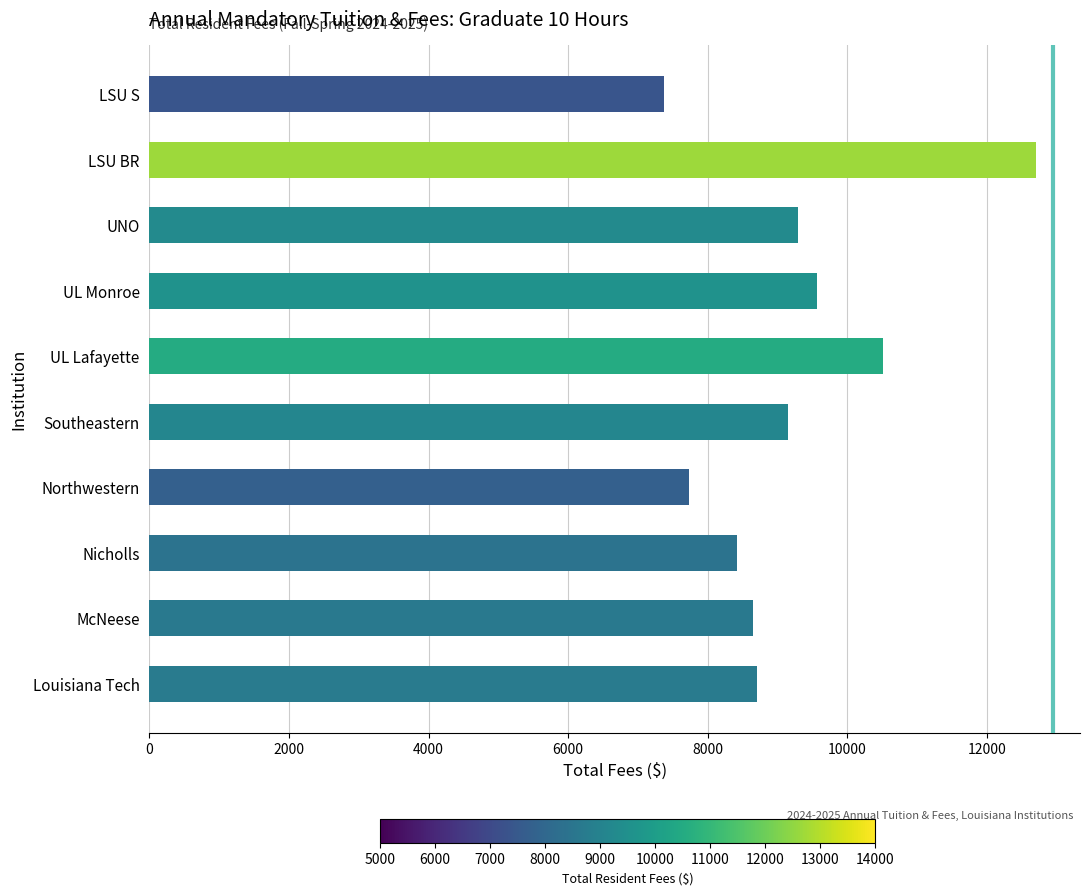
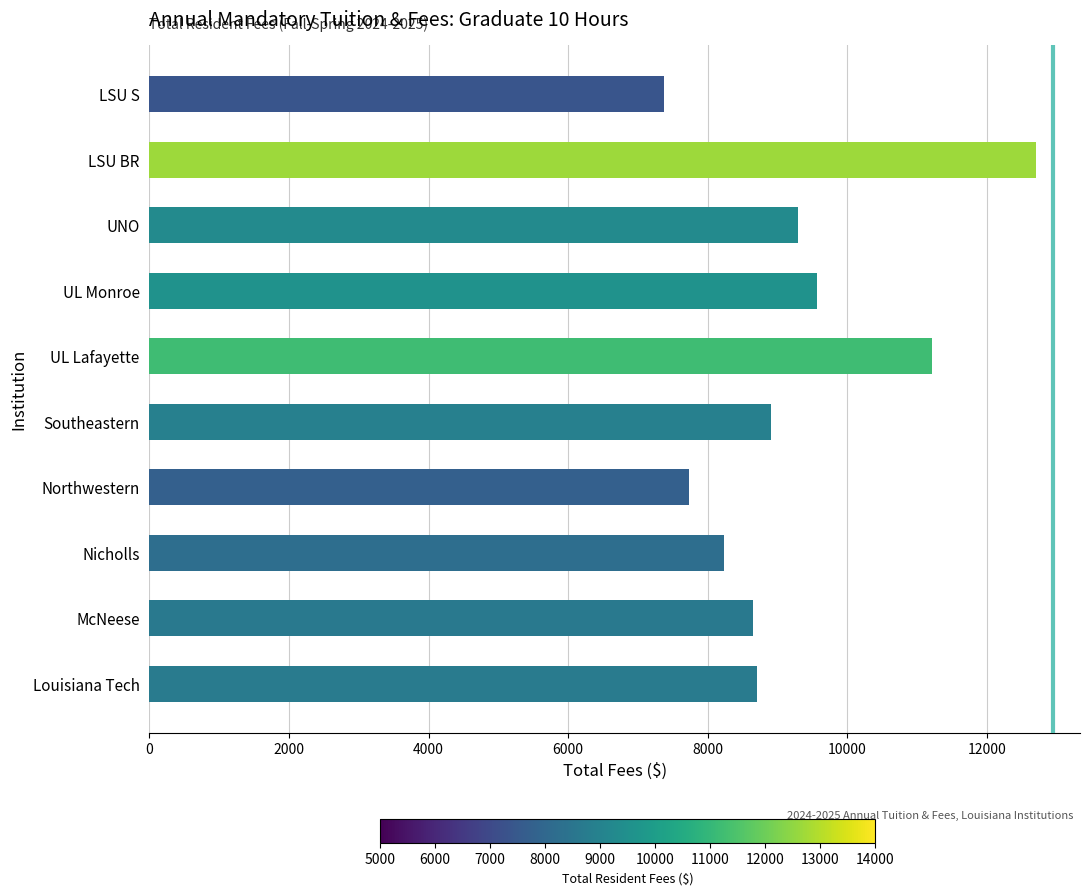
  {
    "LSU S": 7400,
    "LSU BR": 12700,
    "UNO": 9300,
    "UL Monroe": 9600,
-   "UL Lafayette": 10500,
-   "Southeastern": 9100,
+   "UL Lafayette": 11200,
+   "Southeastern": 8900,
    "Northwestern": 7700,
-   "Nicholls": 8400,
+   "Nicholls": 8200,
    "McNeese": 8600,
    "Louisiana Tech": 8700
  }
